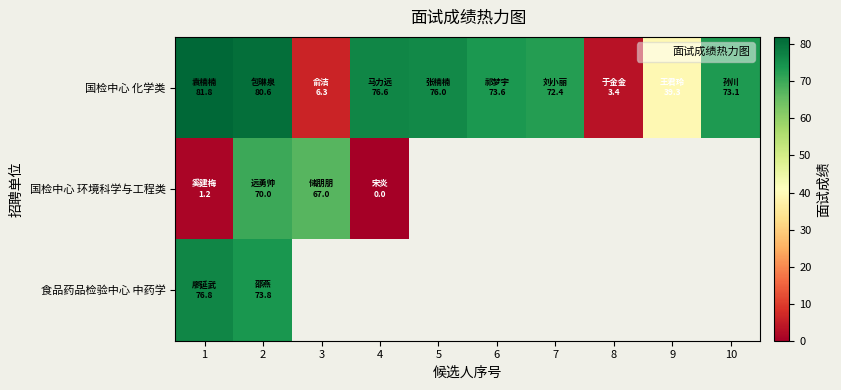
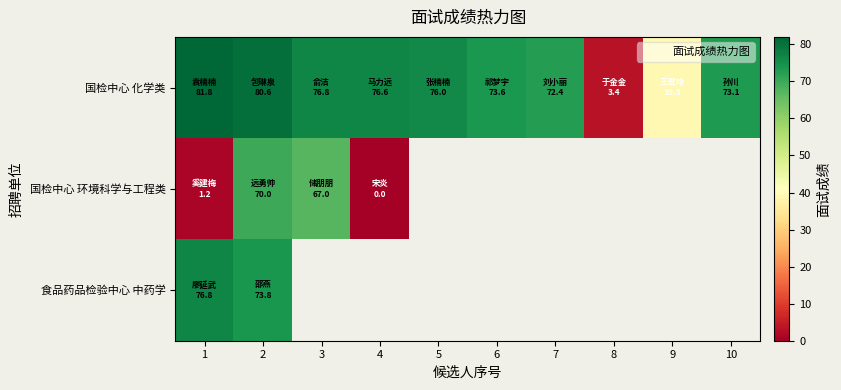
  {
    "国检中心 化学类": {
      "1": 81.8,
      "2": 80.6,
-     "3": 6.3,
+     "3": 76.8,
      "4": 76.6,
      "5": 76.0,
      "6": 73.6,
      "7": 72.4,
      "8": 3.4,
      "9": 39.3,
      "10": 73.1
    },
    "国检中心 环境科学与工程类": {
      "1": 1.2,
      "2": 70.0,
      "3": 67.0,
      "4": 0.0
    },
    "食品药品检验中心 中药学": {
      "1": 76.8,
      "2": 73.8
    }
  }
